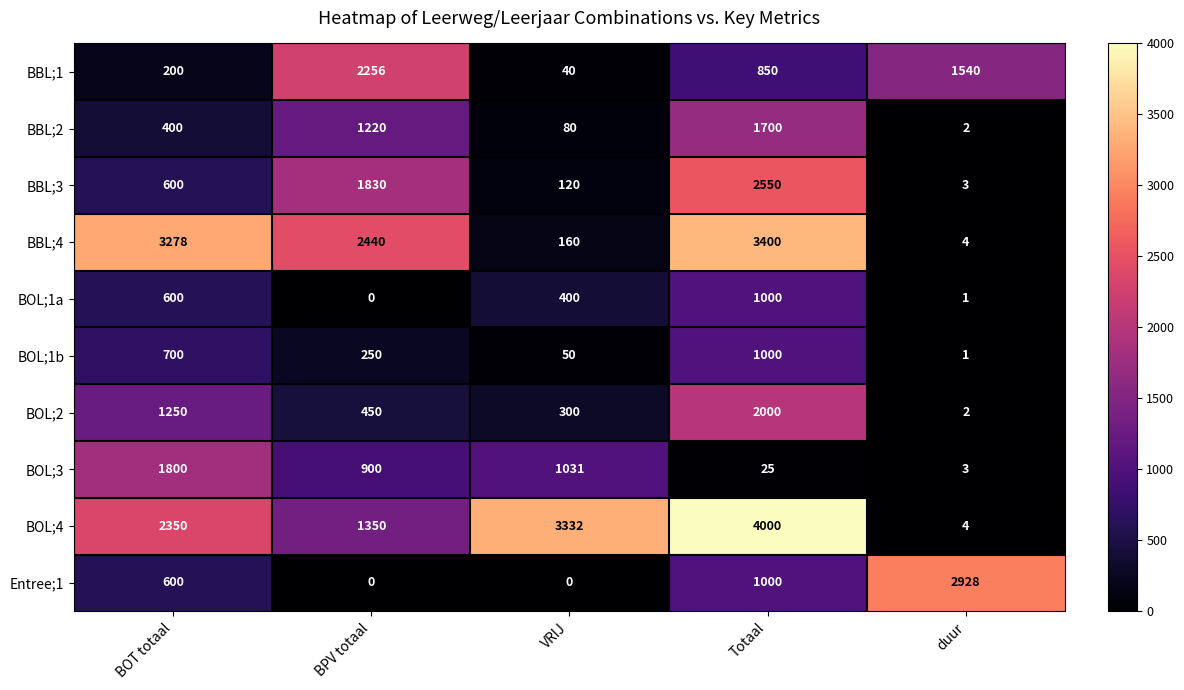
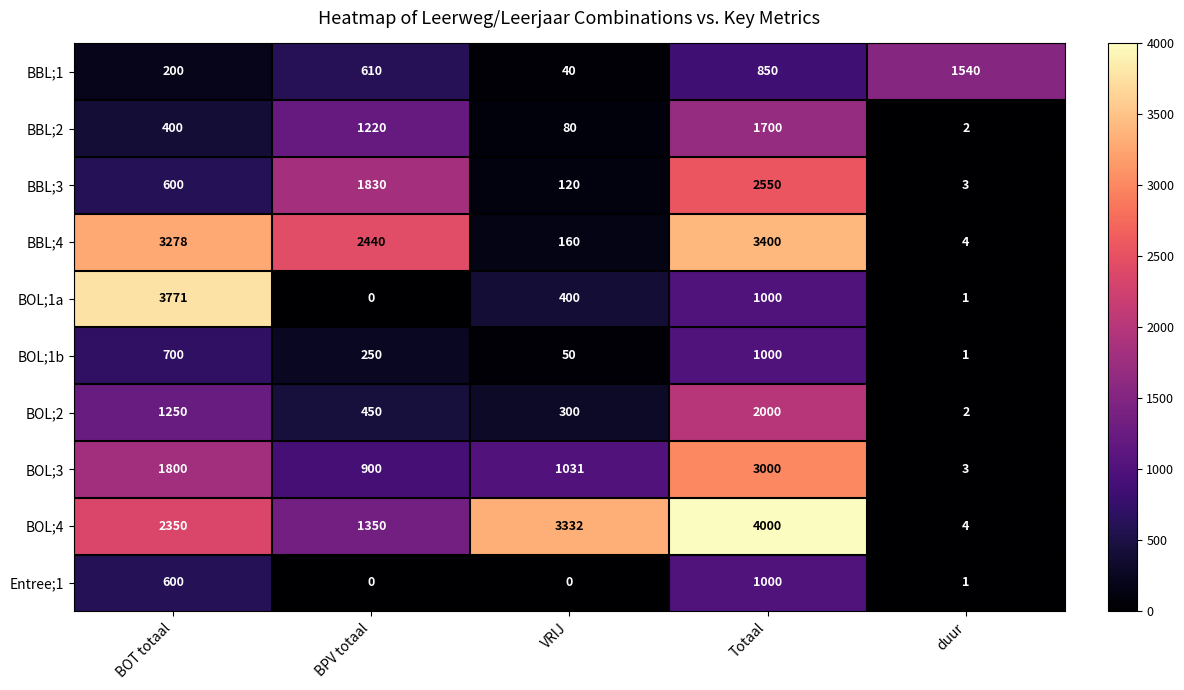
  {
    "BBL;1": {
      "BOT totaal": 200,
-     "BPV totaal": 2256,
+     "BPV totaal": 610,
      "VRIJ": 40,
      "Totaal": 850,
      "duur": 1540
    },
    "BBL;2": {
      "BOT totaal": 400,
      "BPV totaal": 1220,
      "VRIJ": 80,
      "Totaal": 1700,
      "duur": 2
    },
    "BBL;3": {
      "BOT totaal": 600,
      "BPV totaal": 1830,
      "VRIJ": 120,
      "Totaal": 2550,
      "duur": 3
    },
    "BBL;4": {
      "BOT totaal": 3278,
      "BPV totaal": 2440,
      "VRIJ": 160,
      "Totaal": 3400,
      "duur": 4
    },
    "BOL;1a": {
-     "BOT totaal": 600,
+     "BOT totaal": 3771,
      "BPV totaal": 0,
      "VRIJ": 400,
      "Totaal": 1000,
      "duur": 1
    },
    "BOL;1b": {
      "BOT totaal": 700,
      "BPV totaal": 250,
      "VRIJ": 50,
      "Totaal": 1000,
      "duur": 1
    },
    "BOL;2": {
      "BOT totaal": 1250,
      "BPV totaal": 450,
      "VRIJ": 300,
      "Totaal": 2000,
      "duur": 2
    },
    "BOL;3": {
      "BOT totaal": 1800,
      "BPV totaal": 900,
      "VRIJ": 1031,
-     "Totaal": 25,
+     "Totaal": 3000,
      "duur": 3
    },
    "BOL;4": {
      "BOT totaal": 2350,
      "BPV totaal": 1350,
      "VRIJ": 3332,
      "Totaal": 4000,
      "duur": 4
    },
    "Entree;1": {
      "BOT totaal": 600,
      "BPV totaal": 0,
      "VRIJ": 0,
      "Totaal": 1000,
-     "duur": 2928
+     "duur": 1
    }
  }
